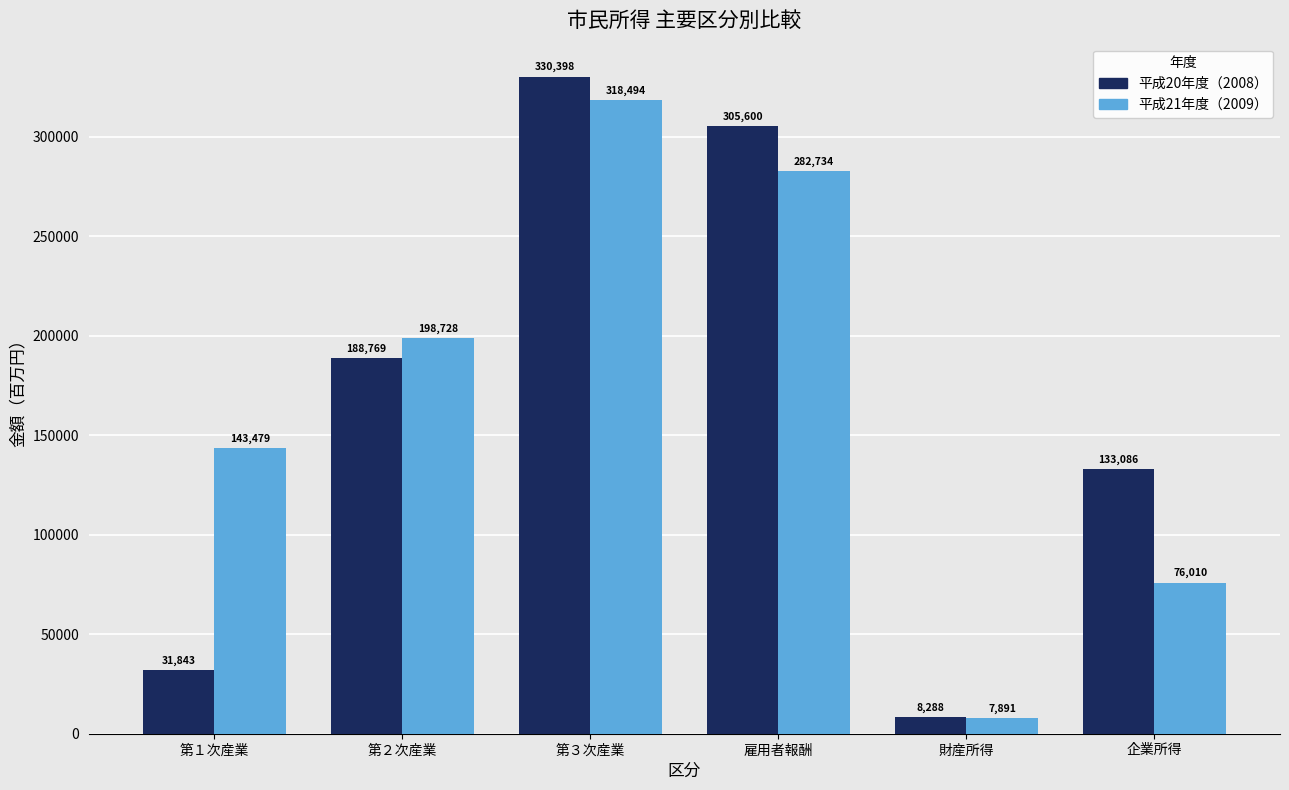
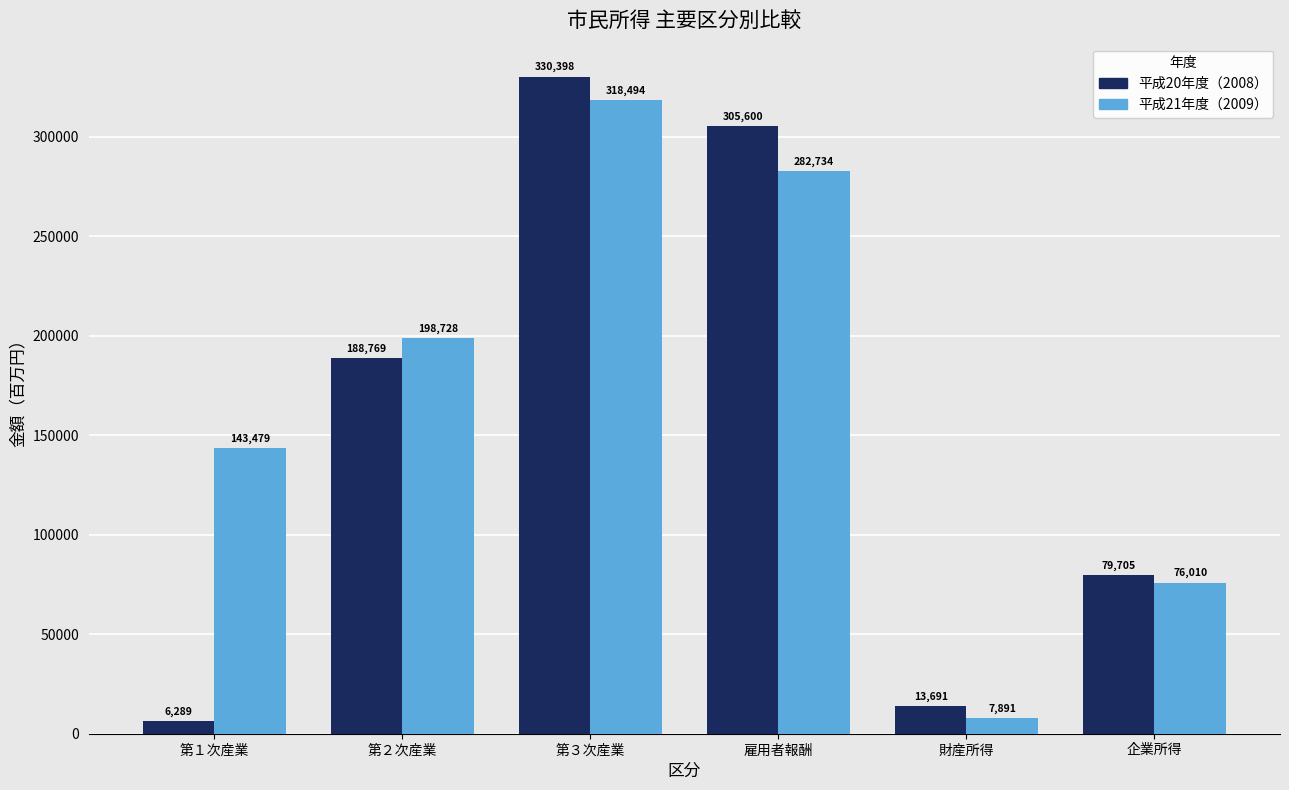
  {
    "平成20年度（2008）": {
-     "第１次産業": "31,843",
+     "第１次産業": "6,289",
      "第２次産業": "188,769",
      "第３次産業": "330,398",
      "雇用者報酬": "305,600",
-     "財産所得": "8,288",
-     "企業所得": "133,086"
+     "財産所得": "13,691",
+     "企業所得": "79,705"
    },
    "平成21年度（2009）": {
      "第１次産業": "143,479",
      "第２次産業": "198,728",
      "第３次産業": "318,494",
      "雇用者報酬": "282,734",
      "財産所得": "7,891",
      "企業所得": "76,010"
    }
  }
